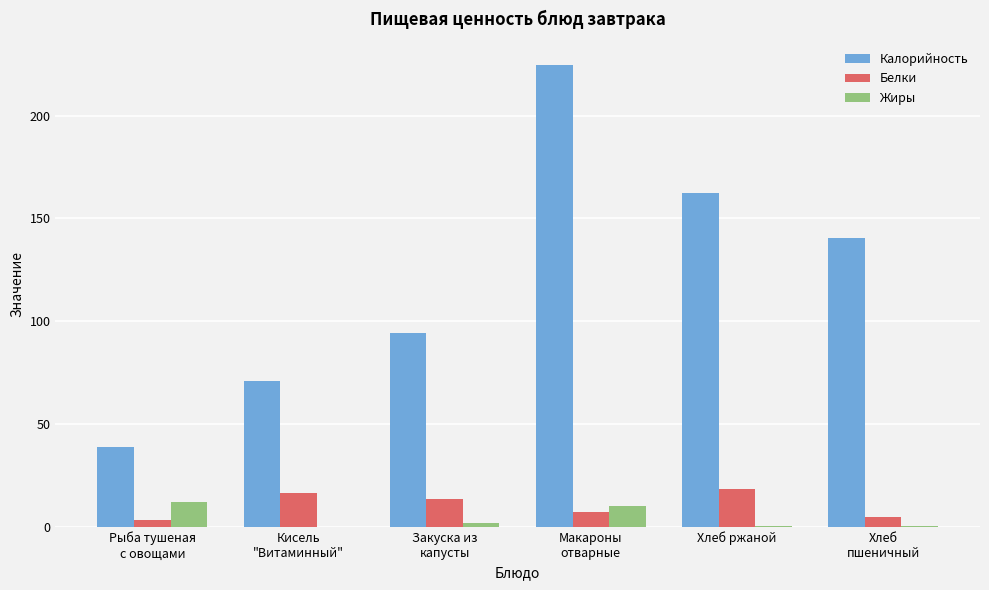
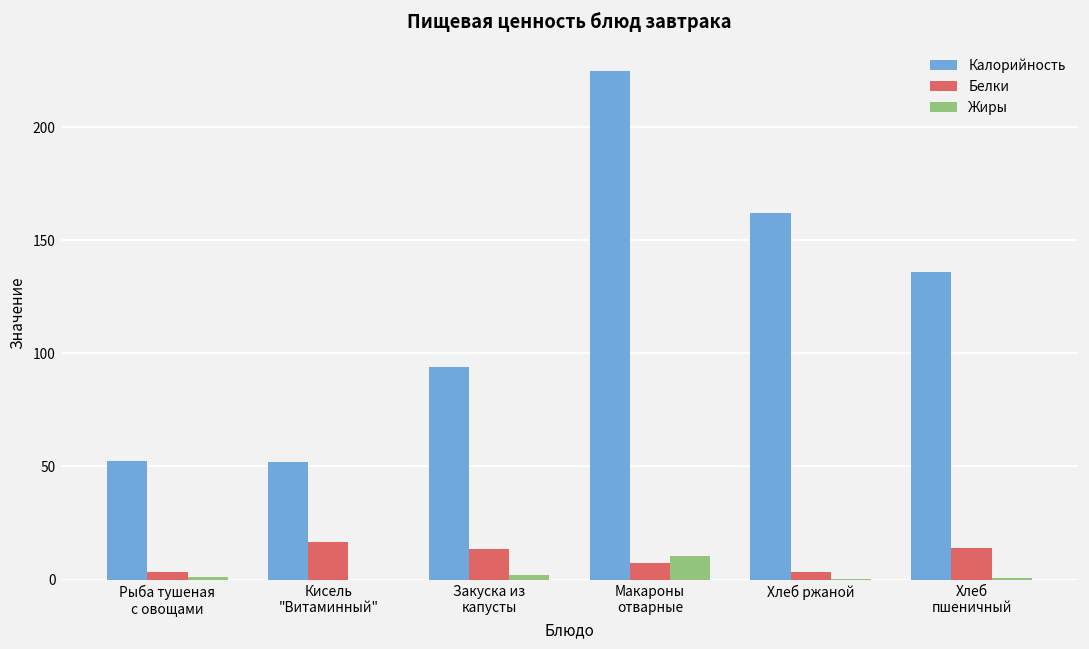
  {
    "Калорийность": {
-     "Рыба тушеная с овощами": 39,
-     "Кисель \"Витаминный\"": 71,
+     "Рыба тушеная с овощами": 53,
+     "Кисель \"Витаминный\"": 52,
      "Закуска из капусты": 94,
      "Макароны отварные": 225,
      "Хлеб ржаной": 162,
-     "Хлеб пшеничный": 140
+     "Хлеб пшеничный": 136
    },
    "Белки": {
      "Рыба тушеная с овощами": 3,
      "Кисель \"Витаминный\"": 17,
      "Закуска из капусты": 14,
      "Макароны отварные": 7,
-     "Хлеб ржаной": 18,
-     "Хлеб пшеничный": 5
+     "Хлеб ржаной": 3,
+     "Хлеб пшеничный": 14
    },
    "Жиры": {
-     "Рыба тушеная с овощами": 12,
+     "Рыба тушеная с овощами": 1,
      "Кисель \"Витаминный\"": 0,
      "Закуска из капусты": 2,
      "Макароны отварные": 10
    }
  }
